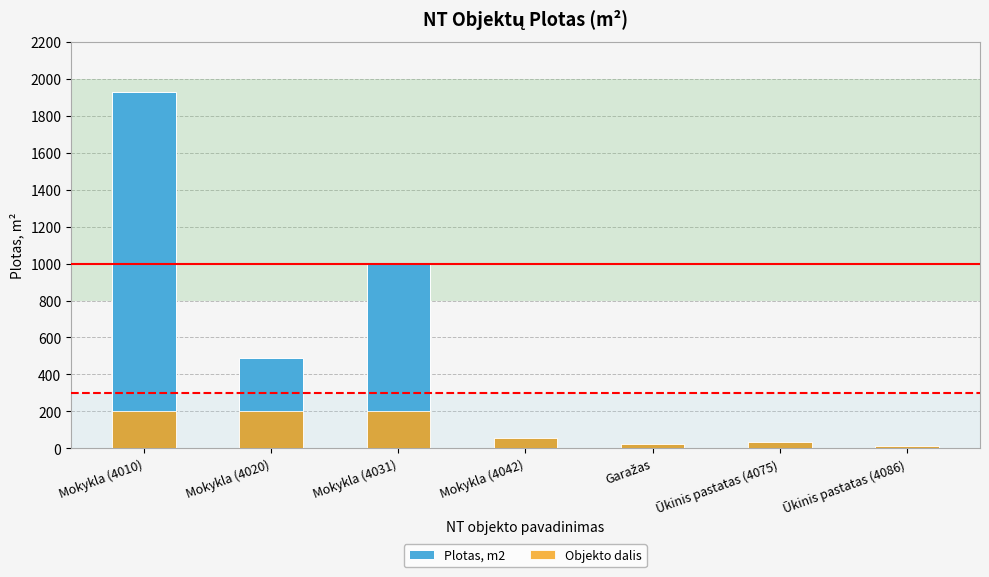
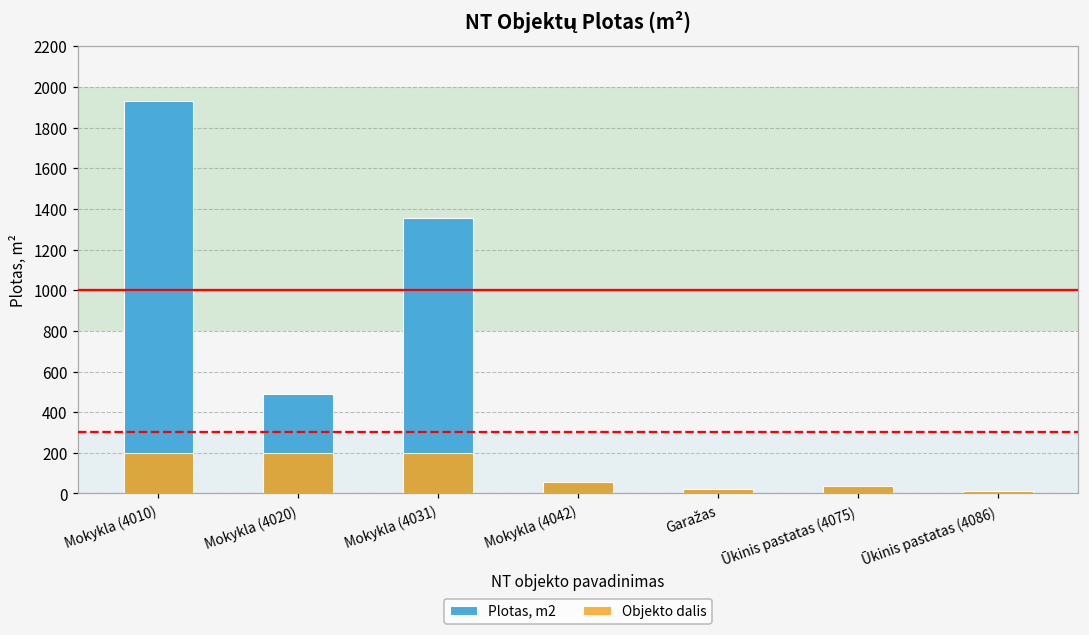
  {
    "Plotas, m2": {
      "Mokykla (4010)": 1930,
      "Mokykla (4020)": 490,
-     "Mokykla (4031)": 1000,
+     "Mokykla (4031)": 1360,
      "Mokykla (4042)": 50,
      "Garažas": 20,
      "Ūkinis pastatas (4075)": 40
    },
    "Objekto dalis": {
      "Mokykla (4042)": 50,
      "Garažas": 20,
      "Ūkinis pastatas (4075)": 40
    }
  }
